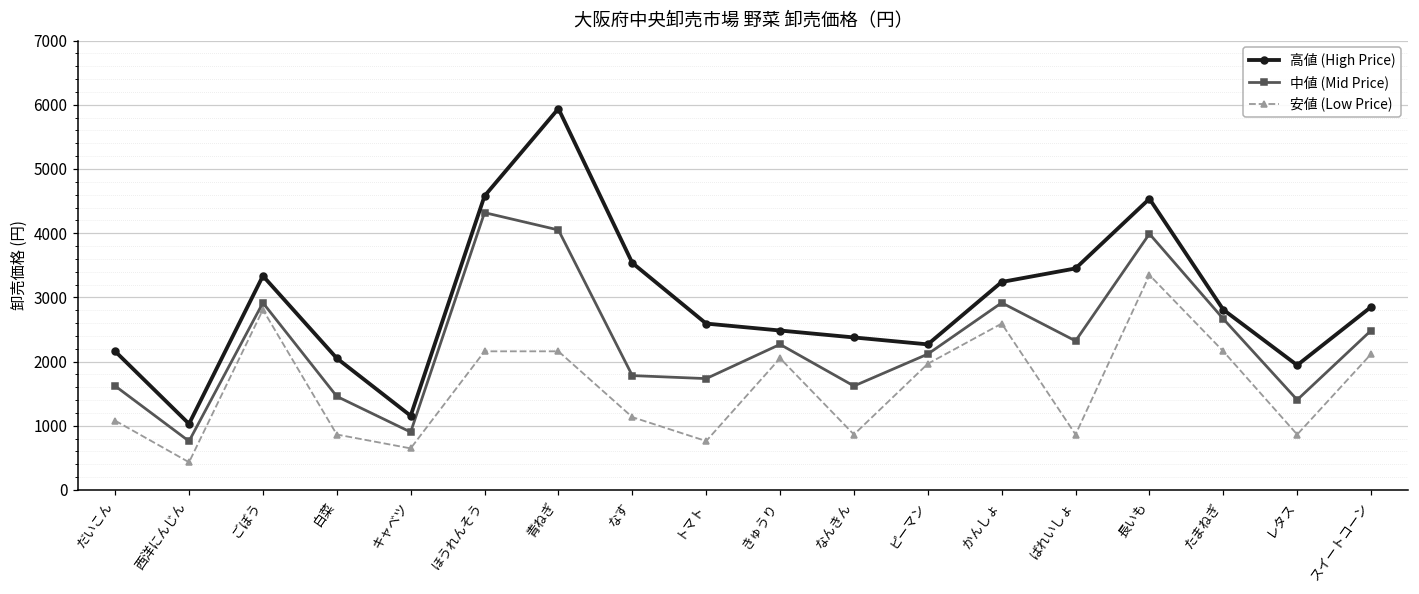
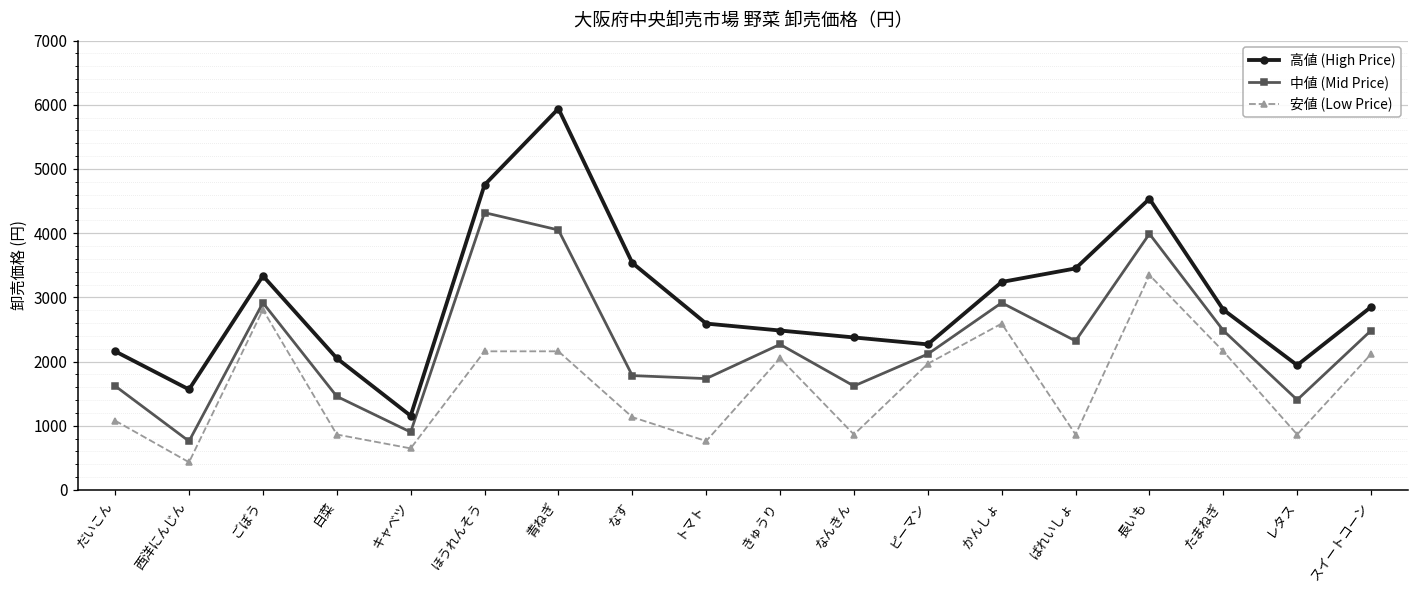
  {
    "高値 (High Price)": {
      "だいこん": 2200,
-     "西洋にんじん": 1000,
+     "西洋にんじん": 1600,
      "ごぼう": 3300,
      "白菜": 2100,
      "キャベツ": 1200,
-     "ほうれんそう": 4600,
+     "ほうれんそう": 4800,
      "青ねぎ": 5900,
      "なす": 3500,
      "トマト": 2600,
      "きゅうり": 2500,
      "なんきん": 2400,
      "ピーマン": 2300,
      "かんしょ": 3200,
      "ばれいしょ": 3500,
      "長いも": 4500,
      "たまねぎ": 2800,
      "レタス": 1900,
      "スイートコーン": 2900
    },
    "中値 (Mid Price)": {
      "だいこん": 1600,
      "西洋にんじん": 800,
      "ごぼう": 2900,
      "白菜": 1500,
      "キャベツ": 900,
      "ほうれんそう": 4300,
      "青ねぎ": 4100,
      "なす": 1800,
      "トマト": 1700,
      "きゅうり": 2300,
      "なんきん": 1600,
      "ピーマン": 2100,
      "かんしょ": 2900,
      "ばれいしょ": 2300,
      "長いも": 4000,
-     "たまねぎ": 2700,
+     "たまねぎ": 2500,
      "レタス": 1400,
      "スイートコーン": 2500
    },
    "安値 (Low Price)": {
      "だいこん": 1100,
      "西洋にんじん": 400,
      "ごぼう": 2800,
      "白菜": 900,
      "キャベツ": 600,
      "ほうれんそう": 2200,
      "青ねぎ": 2200,
      "なす": 1100,
      "トマト": 800,
      "きゅうり": 2100,
      "なんきん": 900,
      "ピーマン": 2000,
      "かんしょ": 2600,
      "ばれいしょ": 900,
      "長いも": 3300,
      "たまねぎ": 2200,
      "レタス": 900,
      "スイートコーン": 2100
    }
  }
